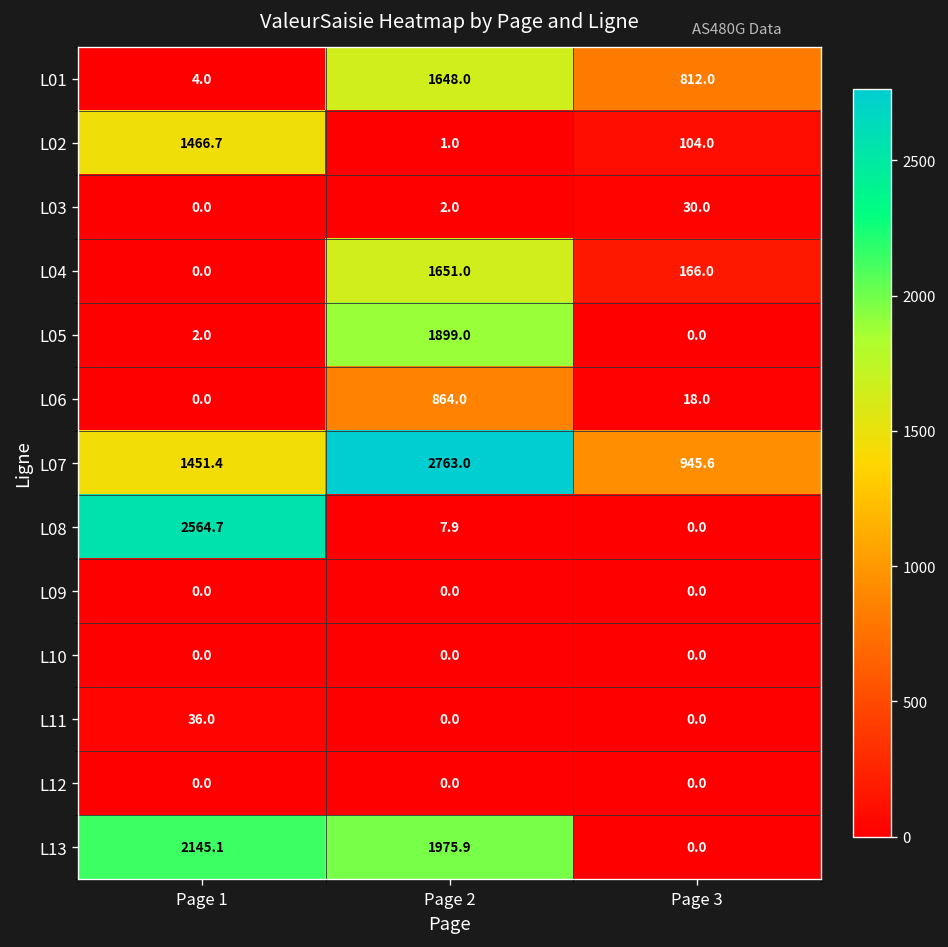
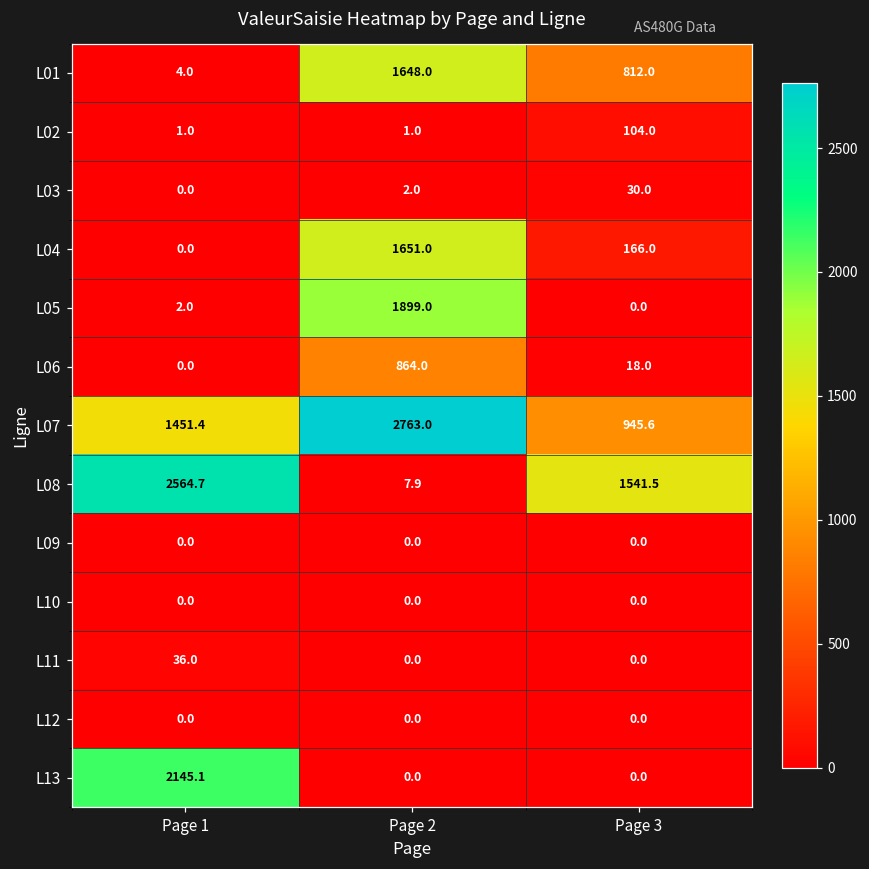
  {
    "L01": {
      "Page 1": 4.0,
      "Page 2": 1648.0,
      "Page 3": 812.0
    },
    "L02": {
-     "Page 1": 1466.7,
+     "Page 1": 1.0,
      "Page 2": 1.0,
      "Page 3": 104.0
    },
    "L03": {
      "Page 1": 0.0,
      "Page 2": 2.0,
      "Page 3": 30.0
    },
    "L04": {
      "Page 1": 0.0,
      "Page 2": 1651.0,
      "Page 3": 166.0
    },
    "L05": {
      "Page 1": 2.0,
      "Page 2": 1899.0,
      "Page 3": 0.0
    },
    "L06": {
      "Page 1": 0.0,
      "Page 2": 864.0,
      "Page 3": 18.0
    },
    "L07": {
      "Page 1": 1451.4,
      "Page 2": 2763.0,
      "Page 3": 945.6
    },
    "L08": {
      "Page 1": 2564.7,
      "Page 2": 7.9,
-     "Page 3": 0.0
+     "Page 3": 1541.5
    },
    "L09": {
      "Page 1": 0.0,
      "Page 2": 0.0,
      "Page 3": 0.0
    },
    "L10": {
      "Page 1": 0.0,
      "Page 2": 0.0,
      "Page 3": 0.0
    },
    "L11": {
      "Page 1": 36.0,
      "Page 2": 0.0,
      "Page 3": 0.0
    },
    "L12": {
      "Page 1": 0.0,
      "Page 2": 0.0,
      "Page 3": 0.0
    },
    "L13": {
      "Page 1": 2145.1,
-     "Page 2": 1975.9,
+     "Page 2": 0.0,
      "Page 3": 0.0
    }
  }
